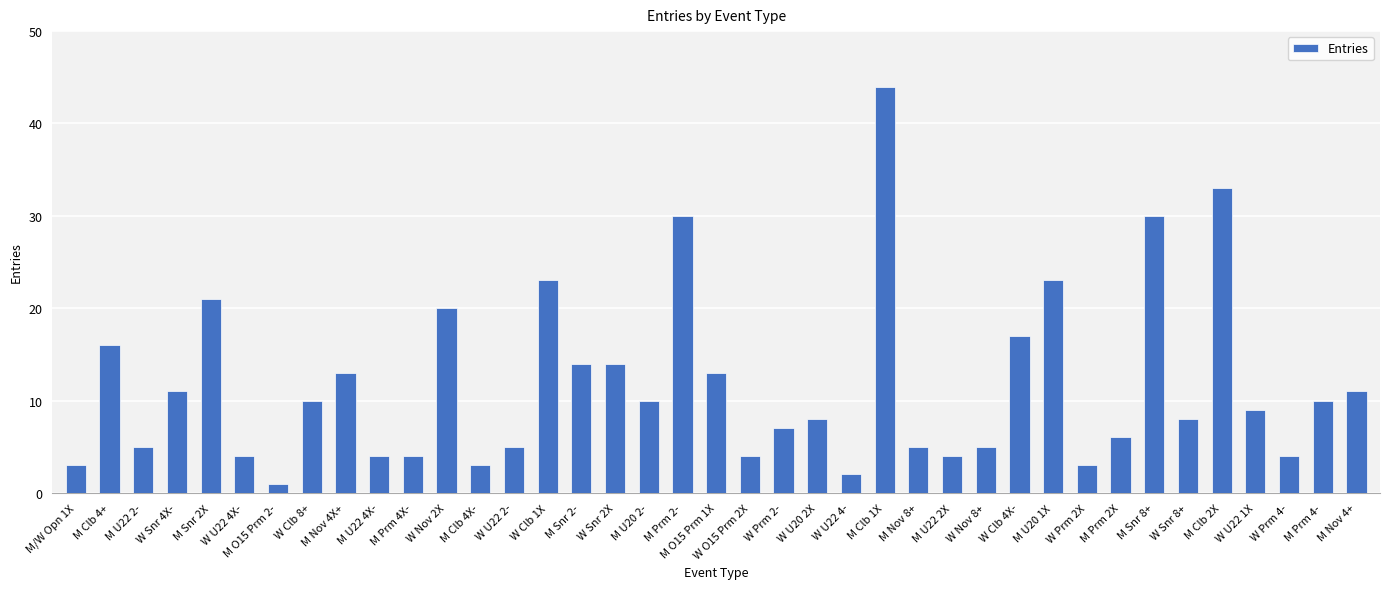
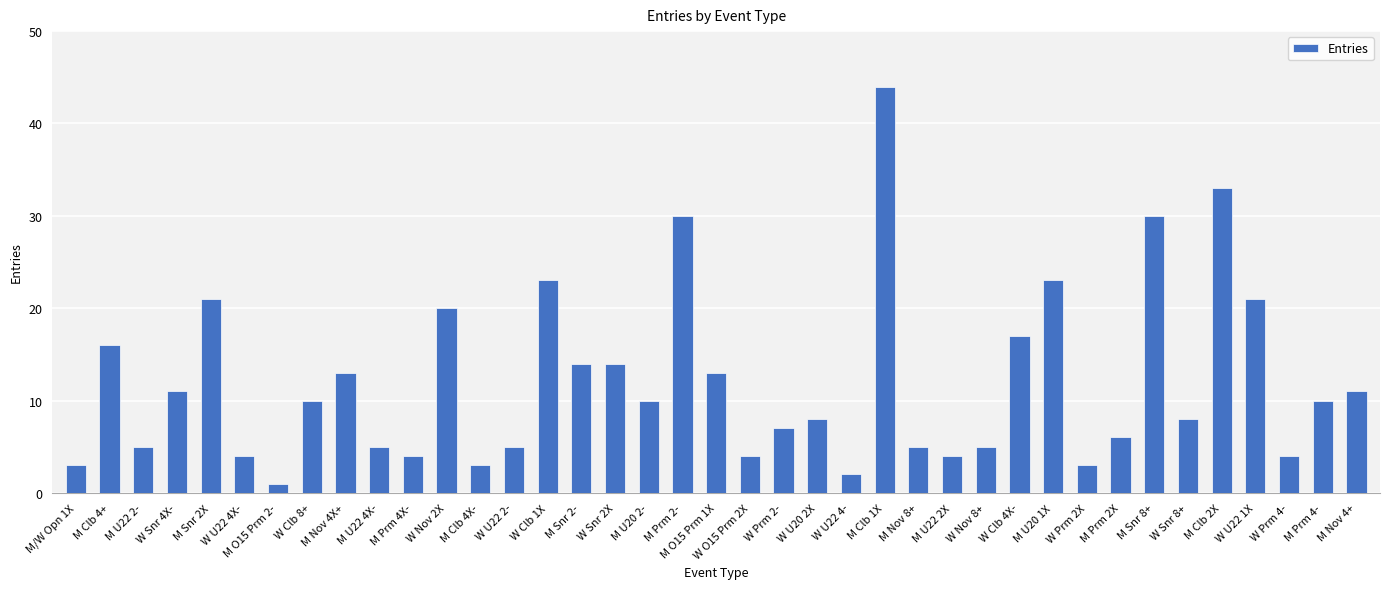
  {
    "M/W Opn 1X": 3,
    "M Clb 4+": 16,
    "M U22 2-": 5,
    "W Snr 4X-": 11,
    "M Snr 2X": 21,
    "W U22 4X-": 4,
    "M O15 Prm 2-": 1,
    "W Clb 8+": 10,
    "M Nov 4X+": 13,
-   "M U22 4X-": 4,
+   "M U22 4X-": 5,
    "M Prm 4X-": 4,
    "W Nov 2X": 20,
    "M Clb 4X-": 3,
    "W U22 2-": 5,
    "W Clb 1X": 23,
    "M Snr 2-": 14,
    "W Snr 2X": 14,
    "M U20 2-": 10,
    "M Prm 2-": 30,
    "M O15 Prm 1X": 13,
    "W O15 Prm 2X": 4,
    "W Prm 2-": 7,
    "W U20 2X": 8,
    "W U22 4-": 2,
    "M Clb 1X": 44,
    "M Nov 8+": 5,
    "M U22 2X": 4,
    "W Nov 8+": 5,
    "W Clb 4X-": 17,
    "M U20 1X": 23,
    "W Prm 2X": 3,
    "M Prm 2X": 6,
    "M Snr 8+": 30,
    "W Snr 8+": 8,
    "M Clb 2X": 33,
-   "W U22 1X": 9,
+   "W U22 1X": 21,
    "W Prm 4-": 4,
    "M Prm 4-": 10,
    "M Nov 4+": 11
  }
